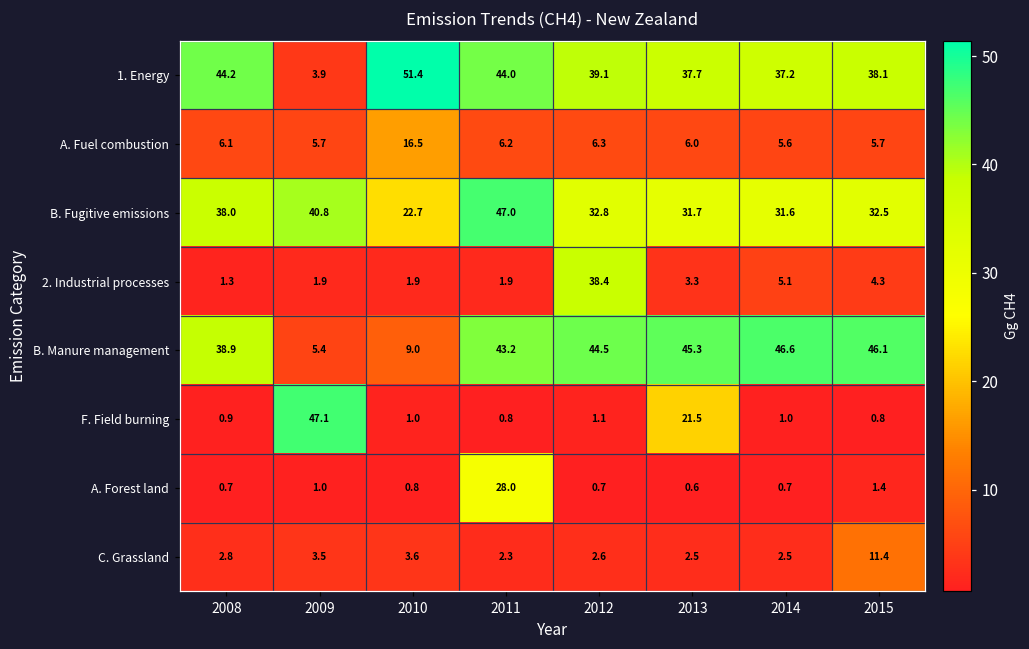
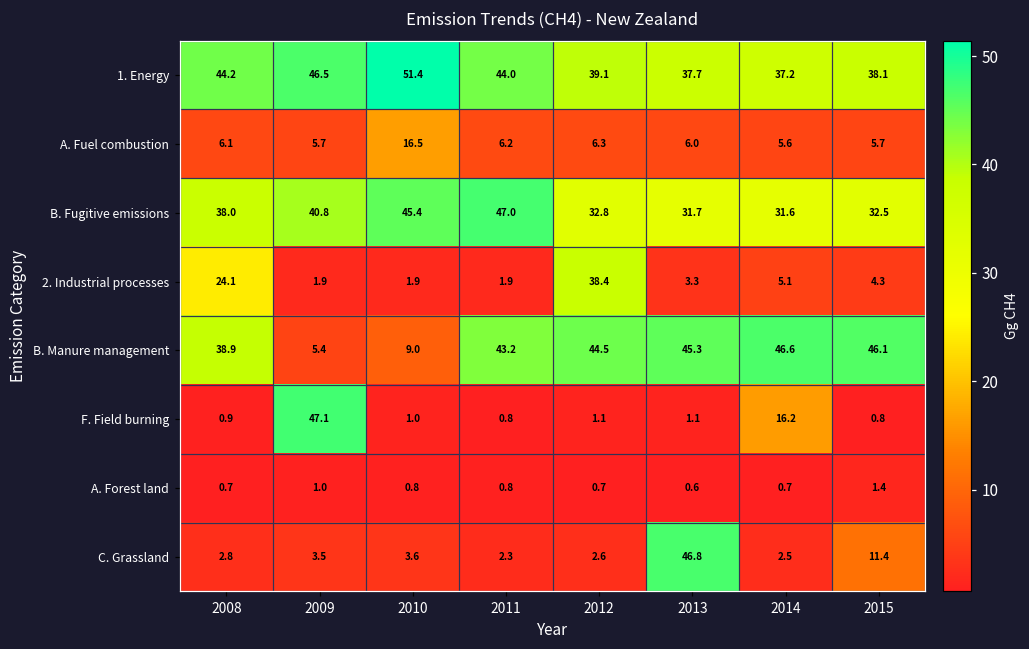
  {
    "1. Energy": {
      "2008": 44.2,
-     "2009": 3.9,
+     "2009": 46.5,
      "2010": 51.4,
      "2011": 44.0,
      "2012": 39.1,
      "2013": 37.7,
      "2014": 37.2,
      "2015": 38.1
    },
    "A. Fuel combustion": {
      "2008": 6.1,
      "2009": 5.7,
      "2010": 16.5,
      "2011": 6.2,
      "2012": 6.3,
      "2013": 6.0,
      "2014": 5.6,
      "2015": 5.7
    },
    "B. Fugitive emissions": {
      "2008": 38.0,
      "2009": 40.8,
-     "2010": 22.7,
+     "2010": 45.4,
      "2011": 47.0,
      "2012": 32.8,
      "2013": 31.7,
      "2014": 31.6,
      "2015": 32.5
    },
    "2. Industrial processes": {
-     "2008": 1.3,
+     "2008": 24.1,
      "2009": 1.9,
      "2010": 1.9,
      "2011": 1.9,
      "2012": 38.4,
      "2013": 3.3,
      "2014": 5.1,
      "2015": 4.3
    },
    "B. Manure management": {
      "2008": 38.9,
      "2009": 5.4,
      "2010": 9.0,
      "2011": 43.2,
      "2012": 44.5,
      "2013": 45.3,
      "2014": 46.6,
      "2015": 46.1
    },
    "F. Field burning": {
      "2008": 0.9,
      "2009": 47.1,
      "2010": 1.0,
      "2011": 0.8,
      "2012": 1.1,
-     "2013": 21.5,
-     "2014": 1.0,
+     "2013": 1.1,
+     "2014": 16.2,
      "2015": 0.8
    },
    "A. Forest land": {
      "2008": 0.7,
      "2009": 1.0,
      "2010": 0.8,
-     "2011": 28.0,
+     "2011": 0.8,
      "2012": 0.7,
      "2013": 0.6,
      "2014": 0.7,
      "2015": 1.4
    },
    "C. Grassland": {
      "2008": 2.8,
      "2009": 3.5,
      "2010": 3.6,
      "2011": 2.3,
      "2012": 2.6,
-     "2013": 2.5,
+     "2013": 46.8,
      "2014": 2.5,
      "2015": 11.4
    }
  }
